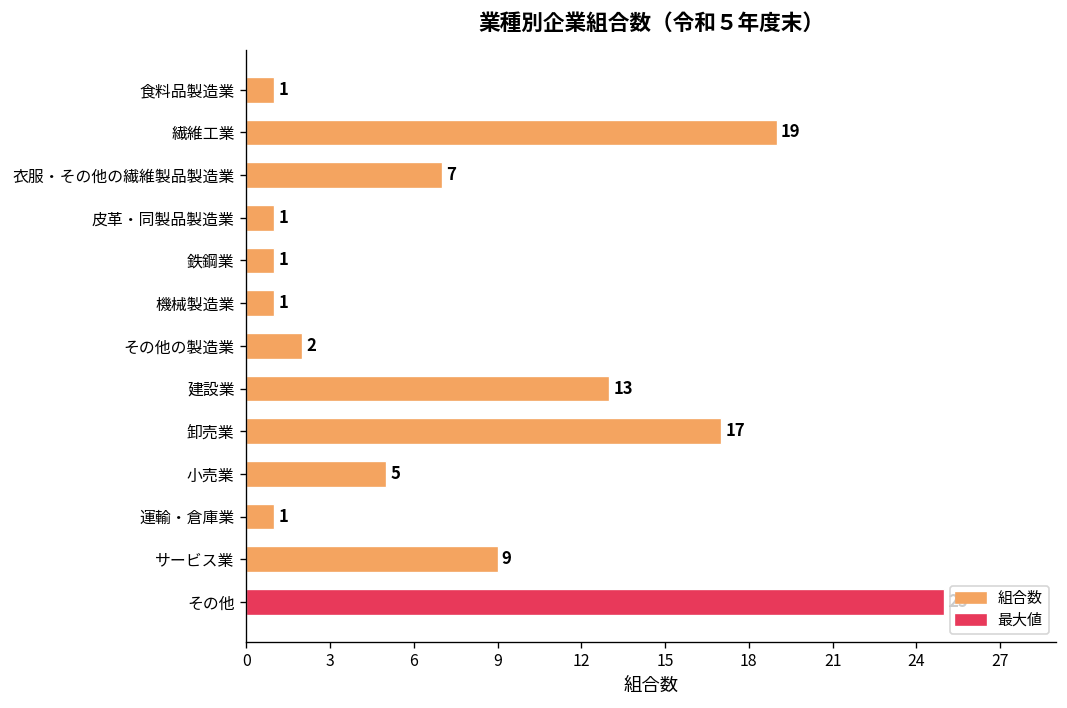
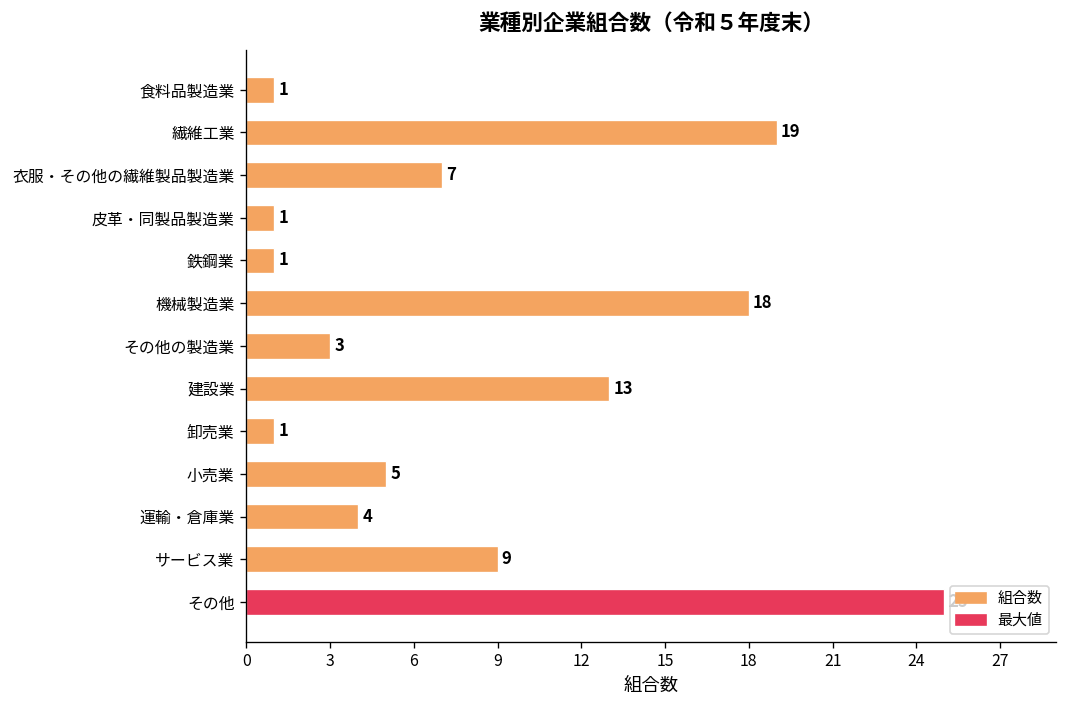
  {
    "食料品製造業": 1,
    "繊維工業": 19,
    "衣服・その他の繊維製品製造業": 7,
    "皮革・同製品製造業": 1,
    "鉄鋼業": 1,
-   "機械製造業": 1,
-   "その他の製造業": 2,
+   "機械製造業": 18,
+   "その他の製造業": 3,
    "建設業": 13,
-   "卸売業": 17,
+   "卸売業": 1,
    "小売業": 5,
-   "運輸・倉庫業": 1,
+   "運輸・倉庫業": 4,
    "サービス業": 9
  }
